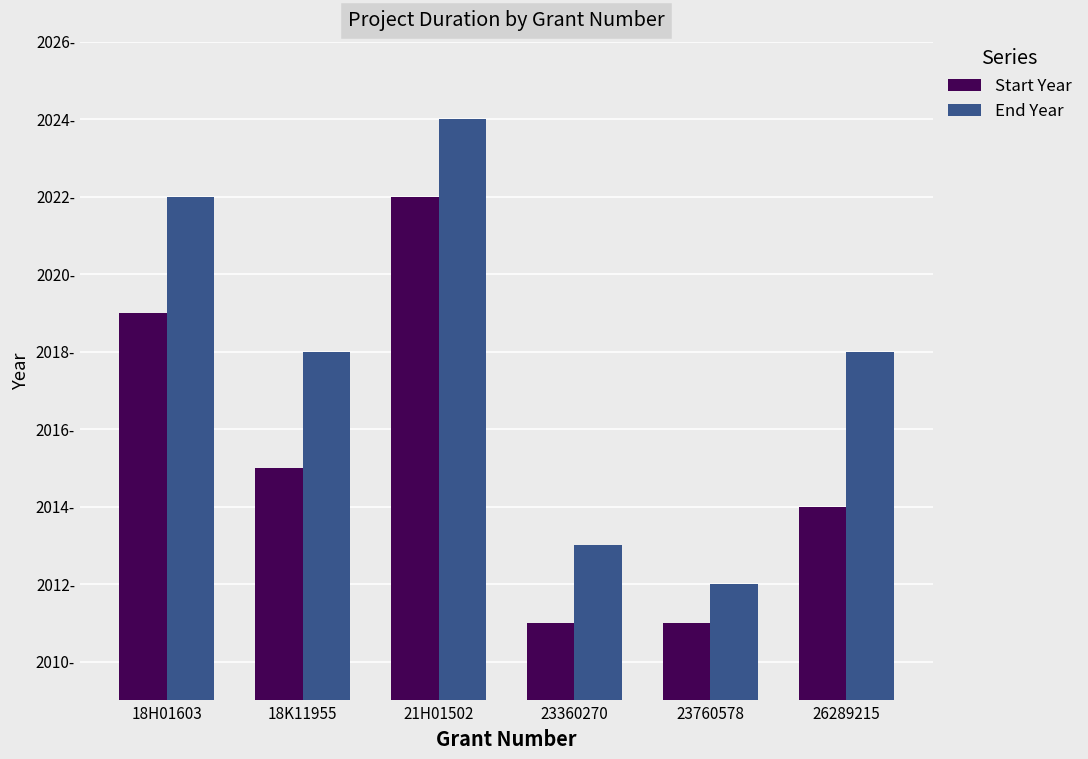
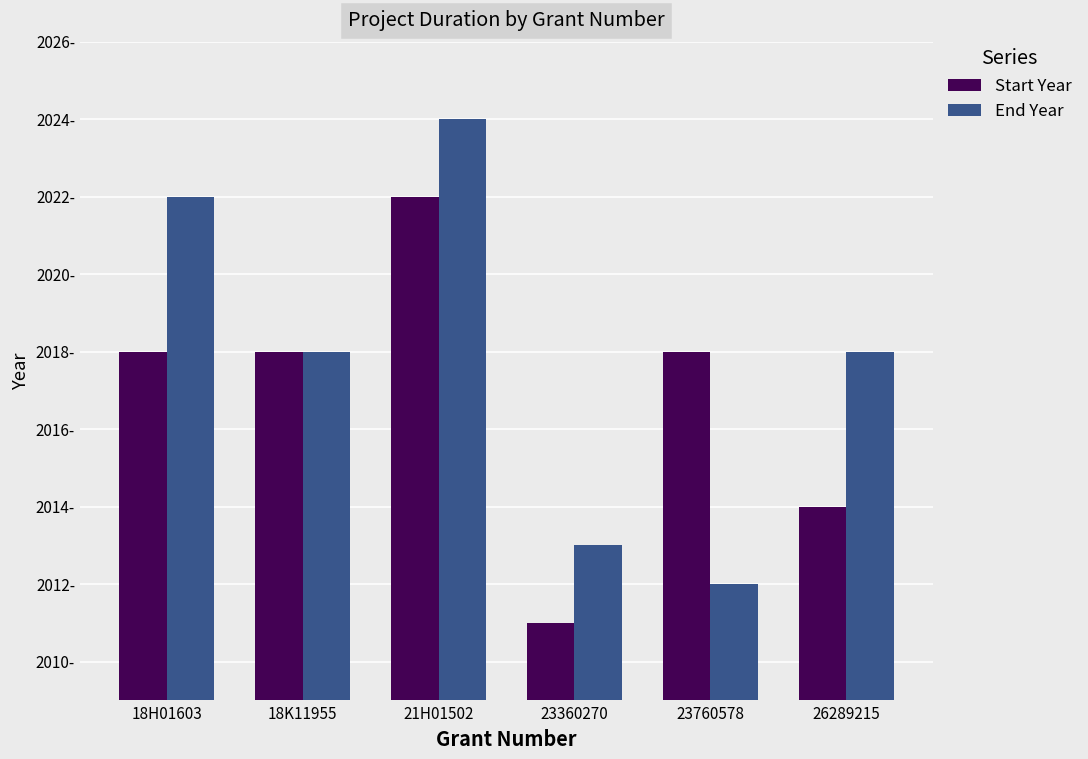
  {
    "Start Year": {
-     "18H01603": "2019-",
-     "18K11955": "2015-",
+     "18H01603": "2018-",
+     "18K11955": "2018-",
      "21H01502": "2022-",
      "23360270": "2011-",
-     "23760578": "2011-",
+     "23760578": "2018-",
      "26289215": "2014-"
    },
    "End Year": {
      "18H01603": "2022-",
      "18K11955": "2018-",
      "21H01502": "2024-",
      "23360270": "2013-",
      "23760578": "2012-",
      "26289215": "2018-"
    }
  }
